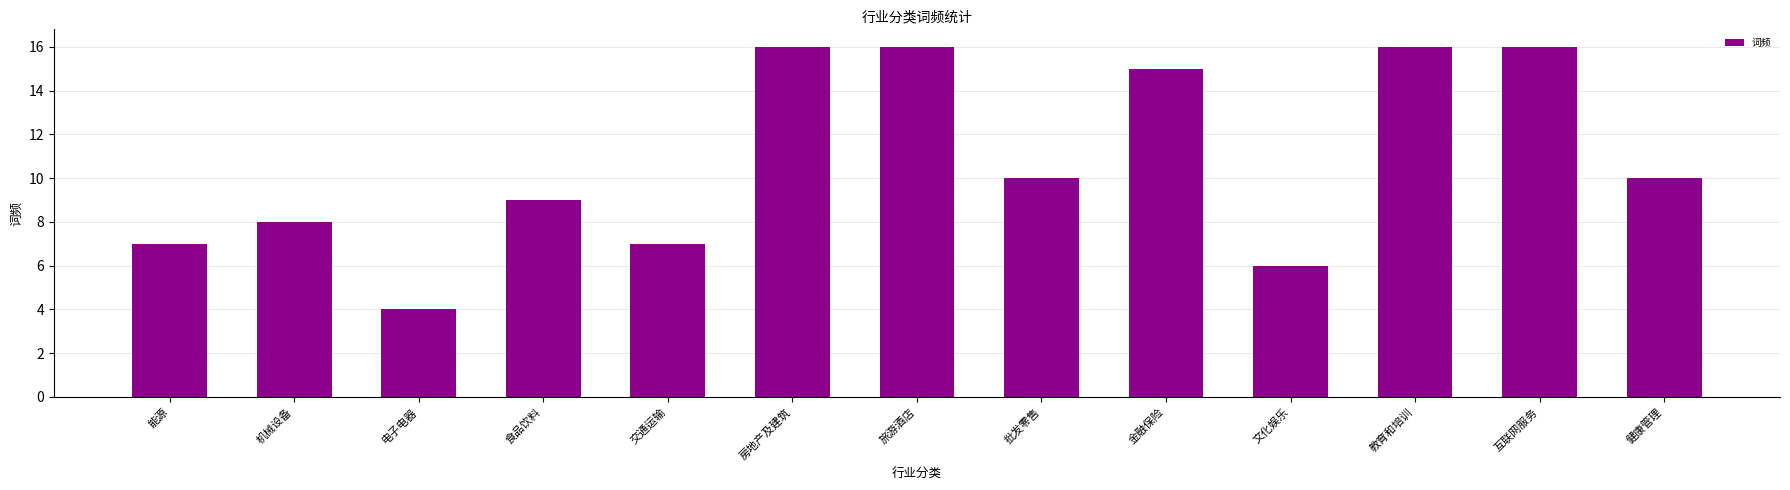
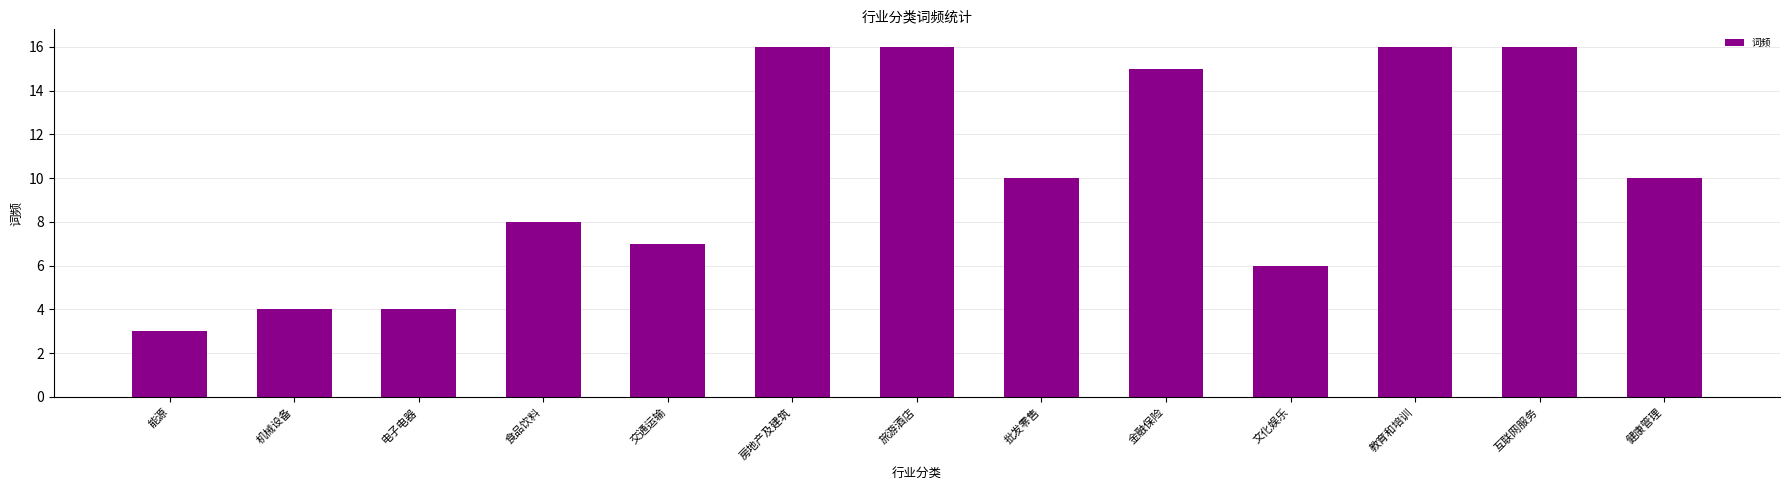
  {
-   "能源": 7,
-   "机械设备": 8,
+   "能源": 3,
+   "机械设备": 4,
    "电子电器": 4,
-   "食品饮料": 9,
+   "食品饮料": 8,
    "交通运输": 7,
    "房地产及建筑": 16,
    "旅游酒店": 16,
    "批发零售": 10,
    "金融保险": 15,
    "文化娱乐": 6,
    "教育和培训": 16,
    "互联网服务": 16,
    "健康管理": 10
  }
